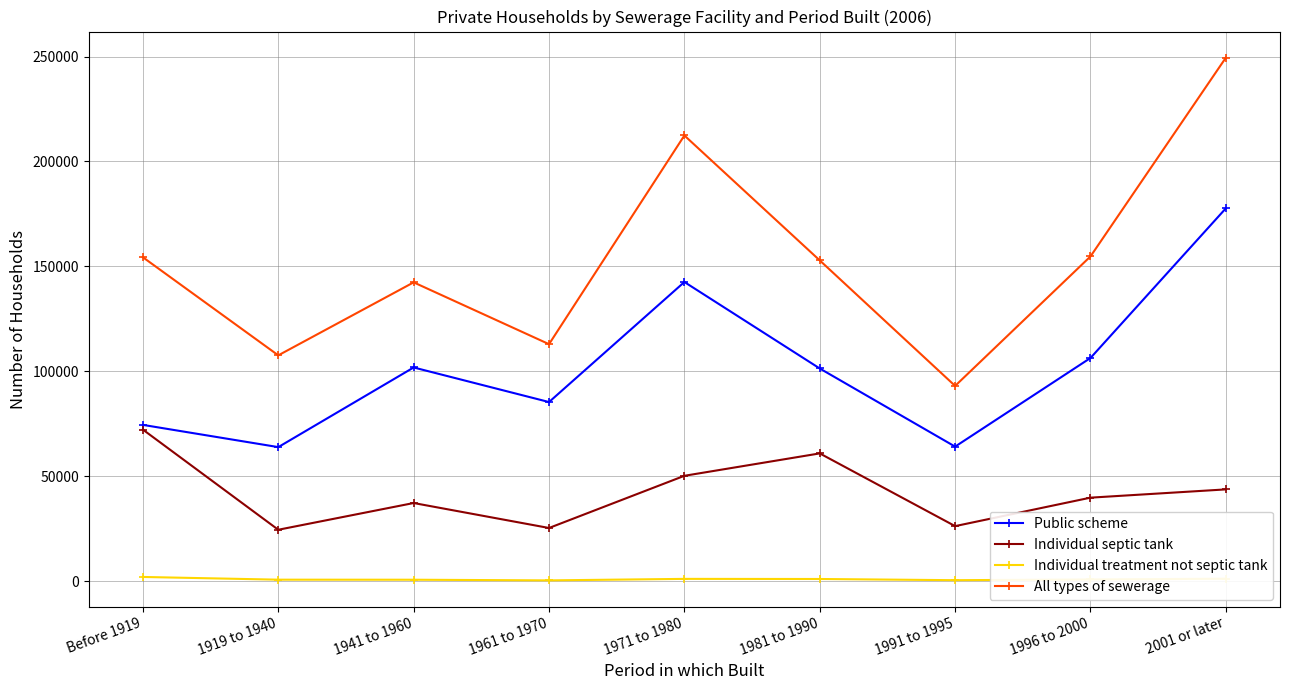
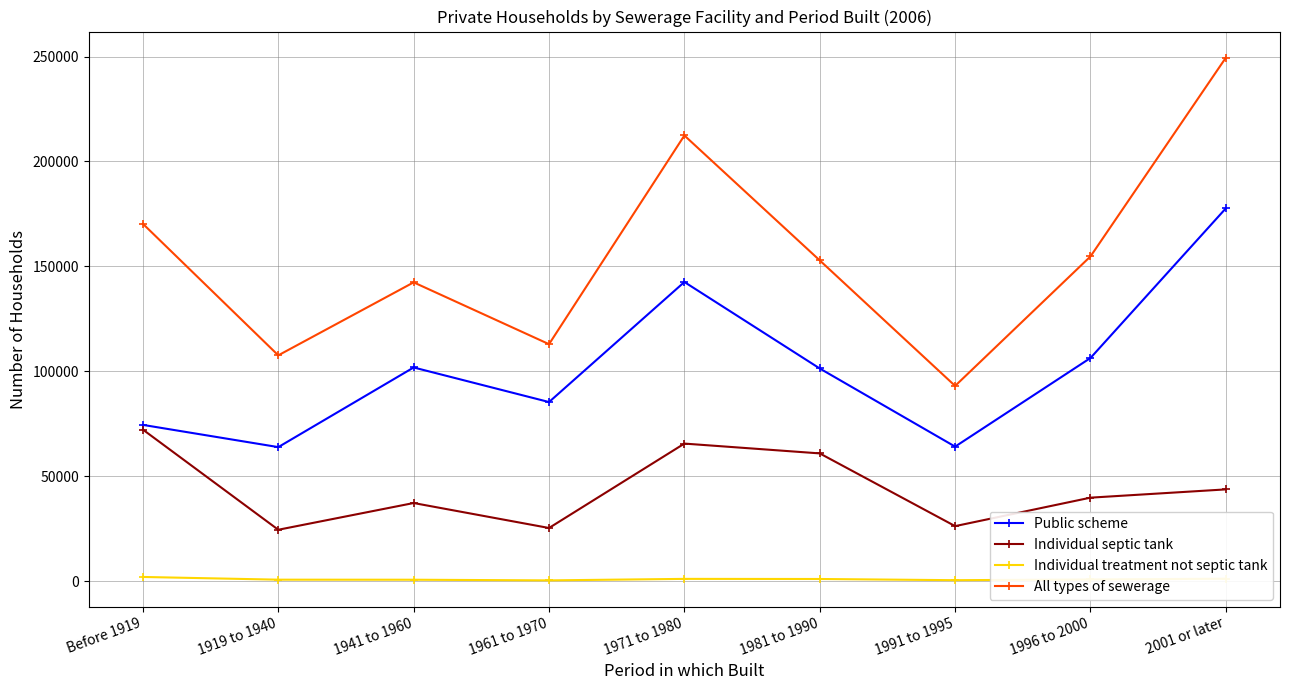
  {
    "Public scheme": {
      "Before 1919": 75000,
      "1919 to 1940": 64000,
      "1941 to 1960": 102000,
      "1961 to 1970": 85000,
      "1971 to 1980": 143000,
      "1981 to 1990": 101000,
      "1991 to 1995": 64000,
      "1996 to 2000": 106000,
      "2001 or later": 178000
    },
    "Individual septic tank": {
      "Before 1919": 72000,
      "1919 to 1940": 25000,
      "1941 to 1960": 37000,
      "1961 to 1970": 25000,
-     "1971 to 1980": 50000,
+     "1971 to 1980": 66000,
      "1981 to 1990": 61000,
      "1991 to 1995": 26000,
      "1996 to 2000": 40000,
      "2001 or later": 44000
    },
    "Individual treatment not septic tank": {
      "Before 1919": 2000,
      "1919 to 1940": 1000,
      "1941 to 1960": 1000,
      "1961 to 1970": 0,
      "1971 to 1980": 1000,
      "1981 to 1990": 1000,
      "1991 to 1995": 1000
    },
    "All types of sewerage": {
-     "Before 1919": 154000,
+     "Before 1919": 170000,
      "1919 to 1940": 108000,
      "1941 to 1960": 142000,
      "1961 to 1970": 113000,
      "1971 to 1980": 212000,
      "1981 to 1990": 153000,
      "1991 to 1995": 93000,
      "1996 to 2000": 155000,
      "2001 or later": 249000
    }
  }
